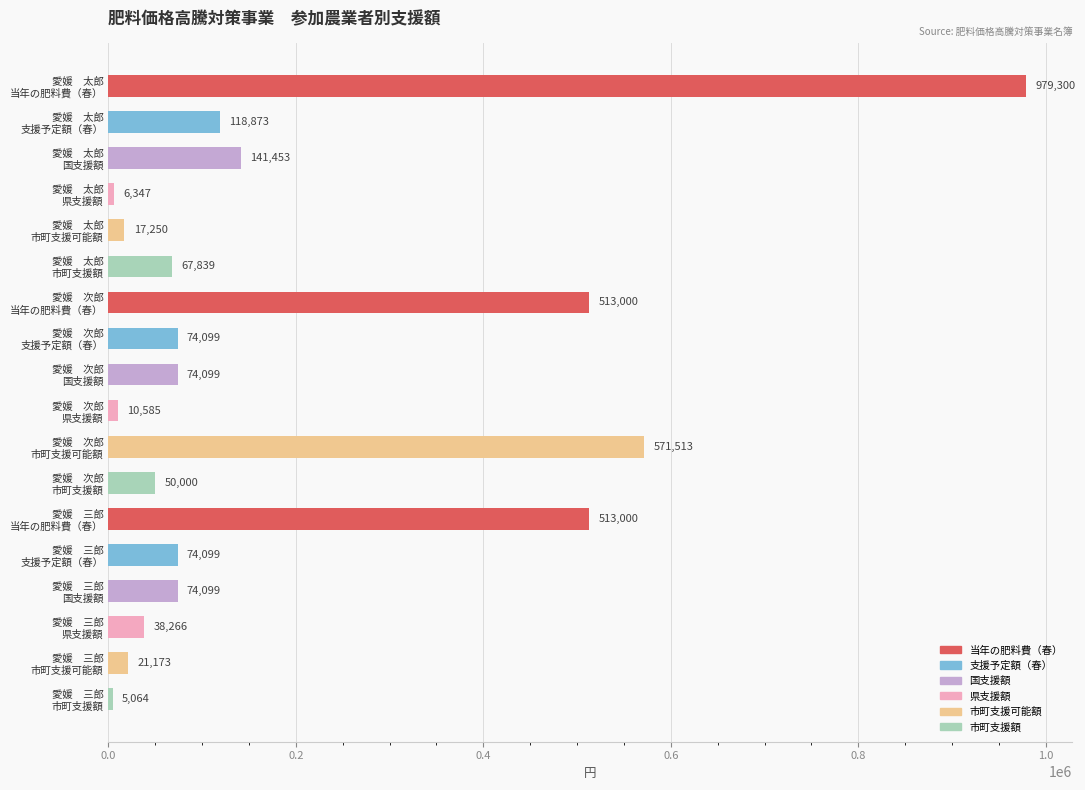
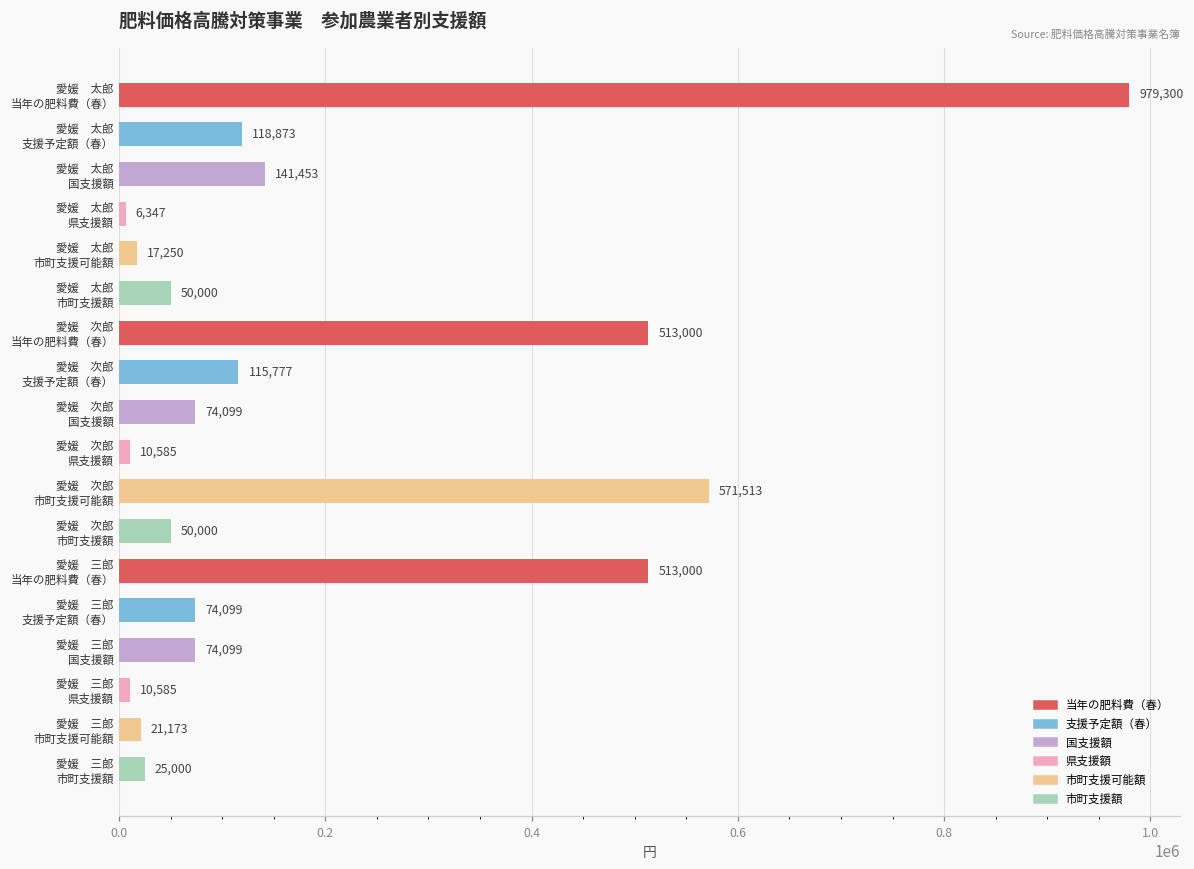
  {
    "愛媛 太郎 当年の肥料費（春）": "979,300",
    "愛媛 太郎 支援予定額（春）": "118,873",
    "愛媛 太郎 国支援額": "141,453",
    "愛媛 太郎 県支援額": "6,347",
    "愛媛 太郎 市町支援可能額": "17,250",
-   "愛媛 太郎 市町支援額": "67,839",
+   "愛媛 太郎 市町支援額": "50,000",
    "愛媛 次郎 当年の肥料費（春）": "513,000",
-   "愛媛 次郎 支援予定額（春）": "74,099",
+   "愛媛 次郎 支援予定額（春）": "115,777",
    "愛媛 次郎 国支援額": "74,099",
    "愛媛 次郎 県支援額": "10,585",
    "愛媛 次郎 市町支援可能額": "571,513",
    "愛媛 次郎 市町支援額": "50,000",
    "愛媛 三郎 当年の肥料費（春）": "513,000",
    "愛媛 三郎 支援予定額（春）": "74,099",
    "愛媛 三郎 国支援額": "74,099",
-   "愛媛 三郎 県支援額": "38,266",
+   "愛媛 三郎 県支援額": "10,585",
    "愛媛 三郎 市町支援可能額": "21,173",
-   "愛媛 三郎 市町支援額": "5,064"
+   "愛媛 三郎 市町支援額": "25,000"
  }
